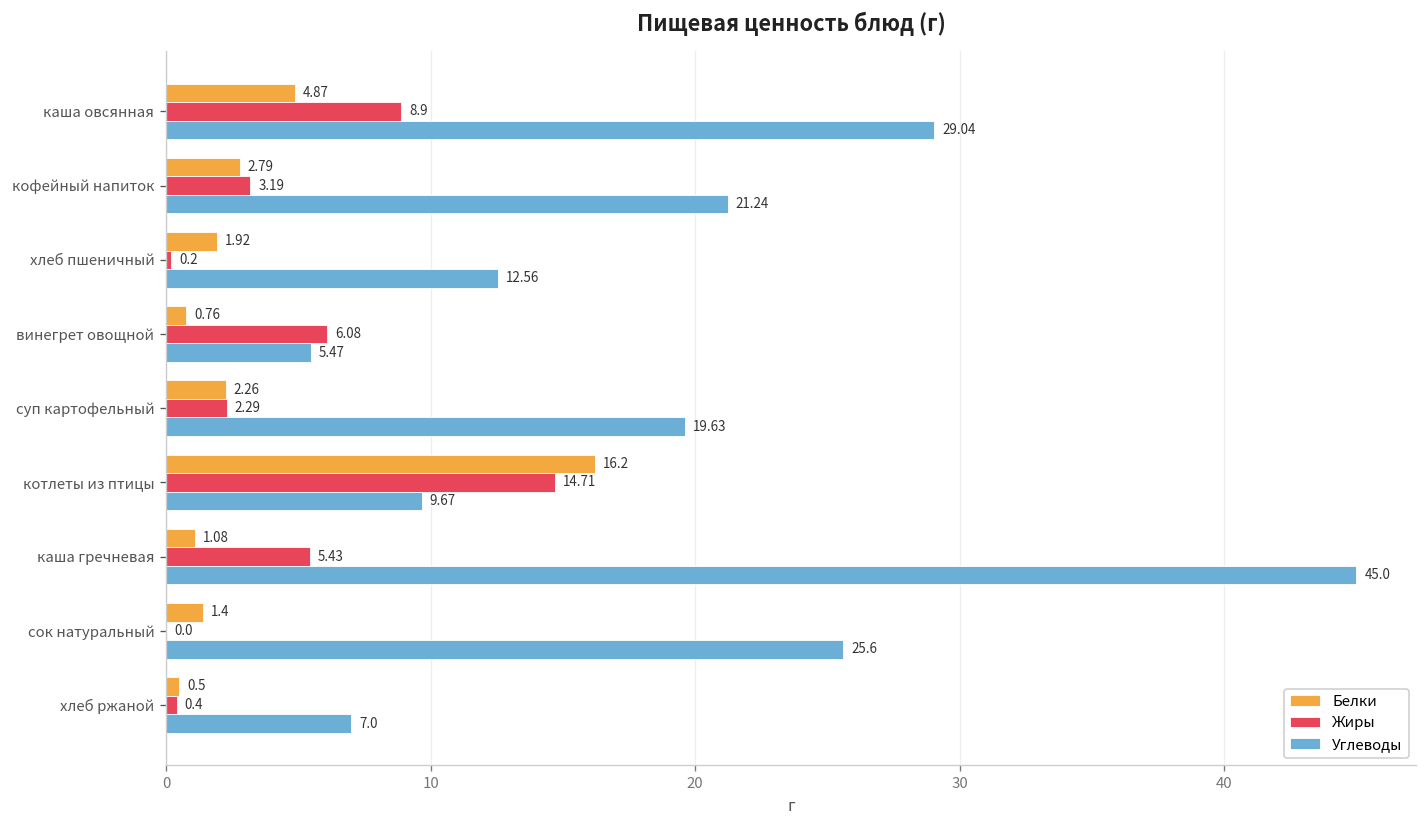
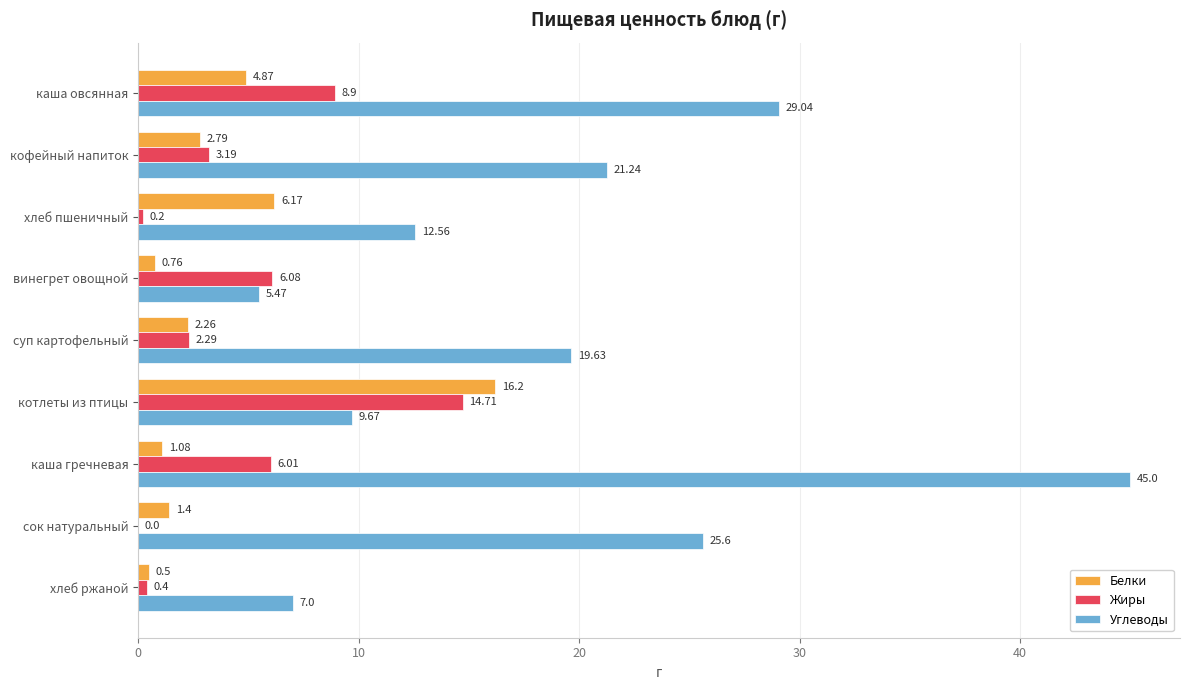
  {
    "Белки": {
      "каша овсянная": 4.87,
      "кофейный напиток": 2.79,
-     "хлеб пшеничный": 1.92,
+     "хлеб пшеничный": 6.17,
      "винегрет овощной": 0.76,
      "суп картофельный": 2.26,
      "котлеты из птицы": 16.2,
      "каша гречневая": 1.08,
      "сок натуральный": 1.4,
      "хлеб ржаной": 0.5
    },
    "Жиры": {
      "каша овсянная": 8.9,
      "кофейный напиток": 3.19,
      "хлеб пшеничный": 0.2,
      "винегрет овощной": 6.08,
      "суп картофельный": 2.29,
      "котлеты из птицы": 14.71,
-     "каша гречневая": 5.43,
+     "каша гречневая": 6.01,
      "сок натуральный": 0.0,
      "хлеб ржаной": 0.4
    },
    "Углеводы": {
      "каша овсянная": 29.04,
      "кофейный напиток": 21.24,
      "хлеб пшеничный": 12.56,
      "винегрет овощной": 5.47,
      "суп картофельный": 19.63,
      "котлеты из птицы": 9.67,
      "каша гречневая": 45.0,
      "сок натуральный": 25.6,
      "хлеб ржаной": 7.0
    }
  }
